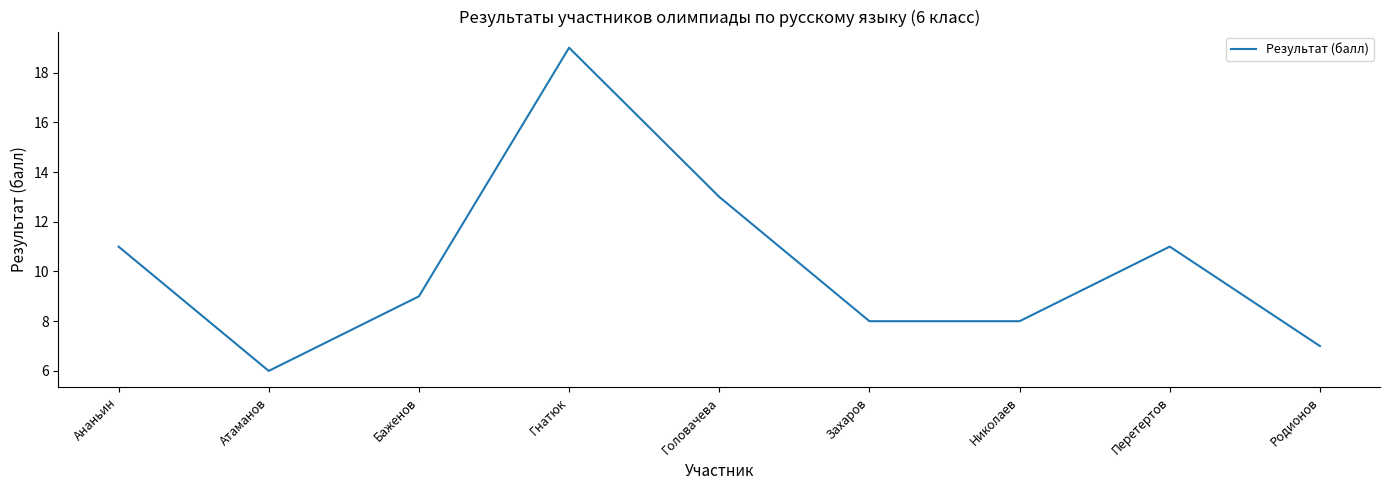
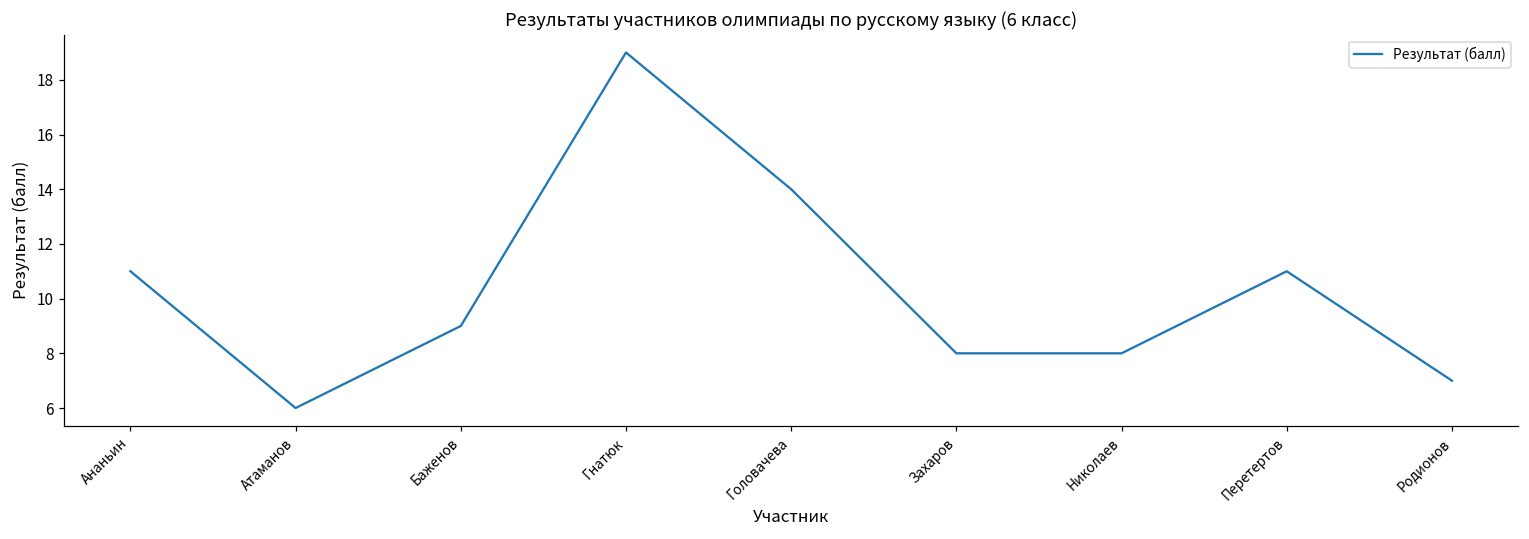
  {
    "Ананьин": 11,
    "Атаманов": 6,
    "Баженов": 9,
    "Гнатюк": 19,
-   "Головачева": 13,
+   "Головачева": 14,
    "Захаров": 8,
    "Николаев": 8,
    "Перетертов": 11,
    "Родионов": 7
  }
